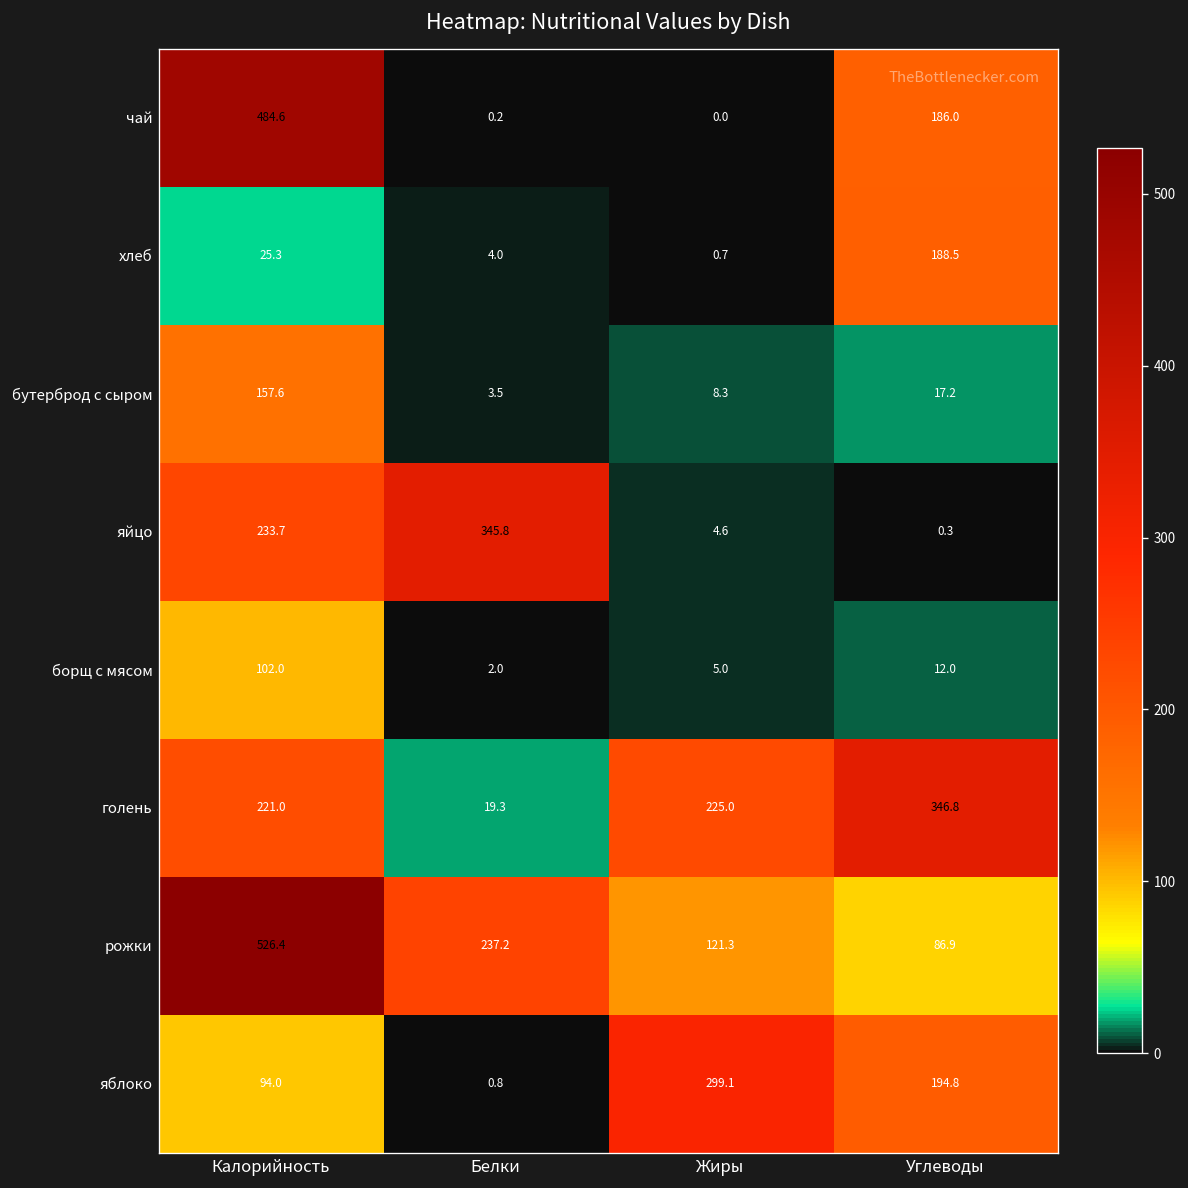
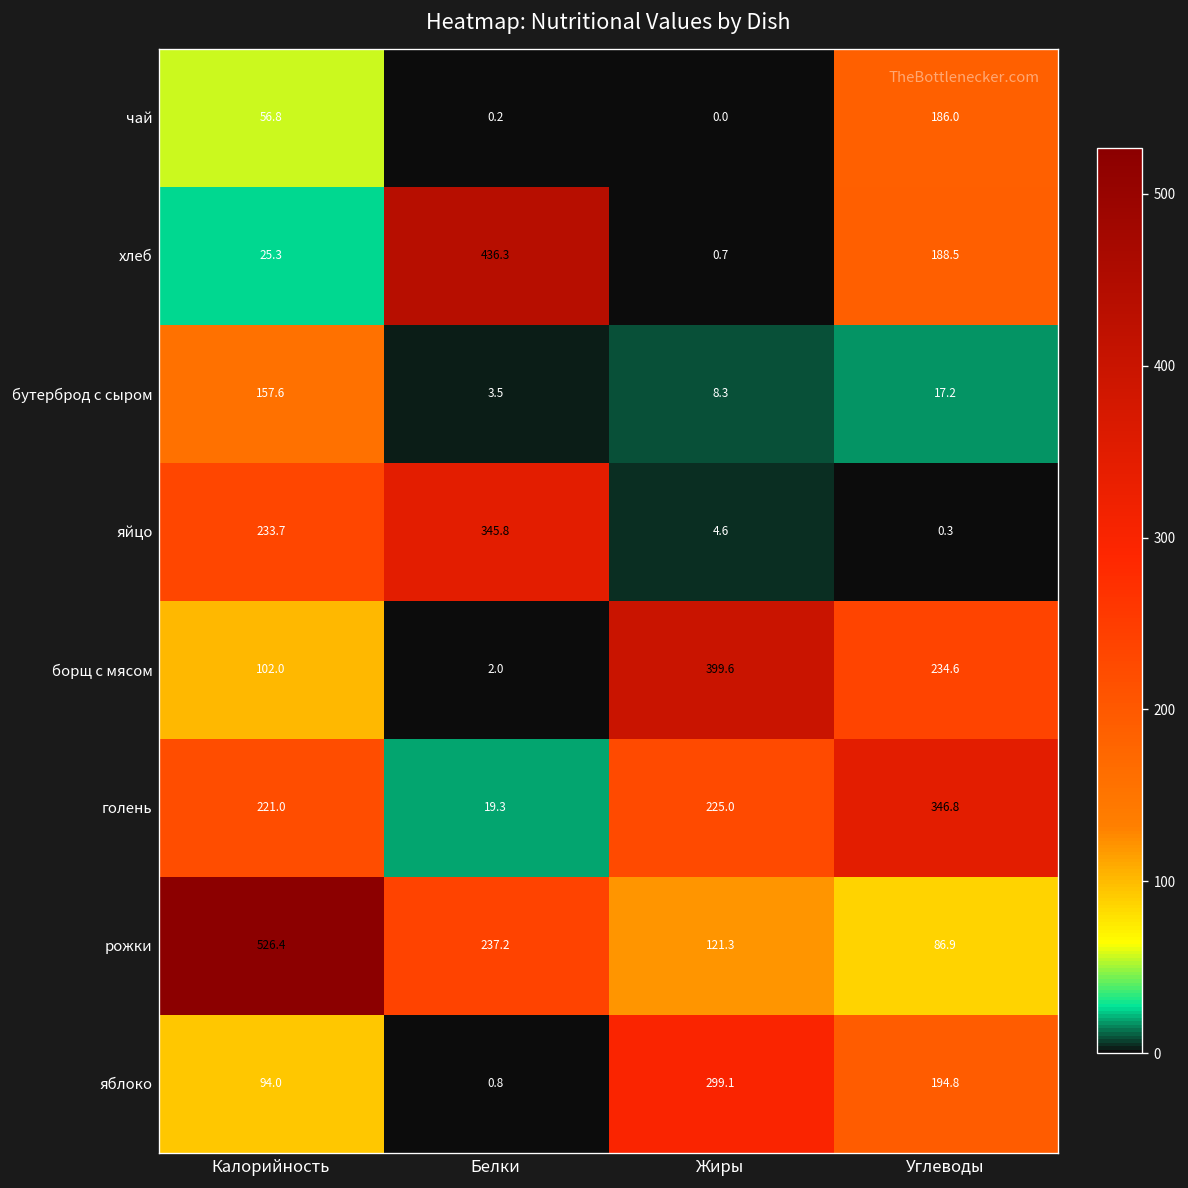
  {
    "чай": {
-     "Калорийность": 484.6,
+     "Калорийность": 56.8,
      "Белки": 0.2,
      "Жиры": 0.0
    },
    "хлеб": {
      "Калорийность": 25.3,
-     "Белки": 4.0,
+     "Белки": 436.3,
      "Жиры": 0.7,
      "Углеводы": 188.5
    },
    "бутерброд с сыром": {
      "Калорийность": 157.6,
      "Белки": 3.5,
      "Жиры": 8.3,
      "Углеводы": 17.2
    },
    "яйцо": {
      "Калорийность": 233.7,
      "Белки": 345.8,
      "Жиры": 4.6,
      "Углеводы": 0.3
    },
    "борщ с мясом": {
      "Калорийность": 102.0,
      "Белки": 2.0,
-     "Жиры": 5.0,
-     "Углеводы": 12.0
+     "Жиры": 399.6,
+     "Углеводы": 234.6
    },
    "голень": {
      "Калорийность": 221.0,
      "Белки": 19.3,
      "Жиры": 225.0,
      "Углеводы": 346.8
    },
    "рожки": {
      "Калорийность": 526.4,
      "Белки": 237.2,
      "Жиры": 121.3,
      "Углеводы": 86.9
    },
    "яблоко": {
      "Калорийность": 94.0,
      "Белки": 0.8,
      "Жиры": 299.1,
      "Углеводы": 194.8
    }
  }
